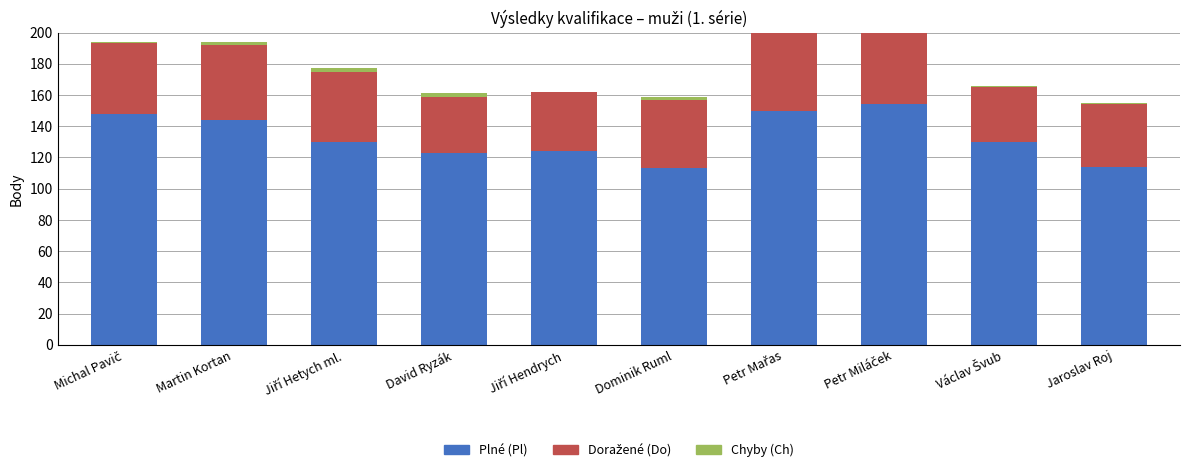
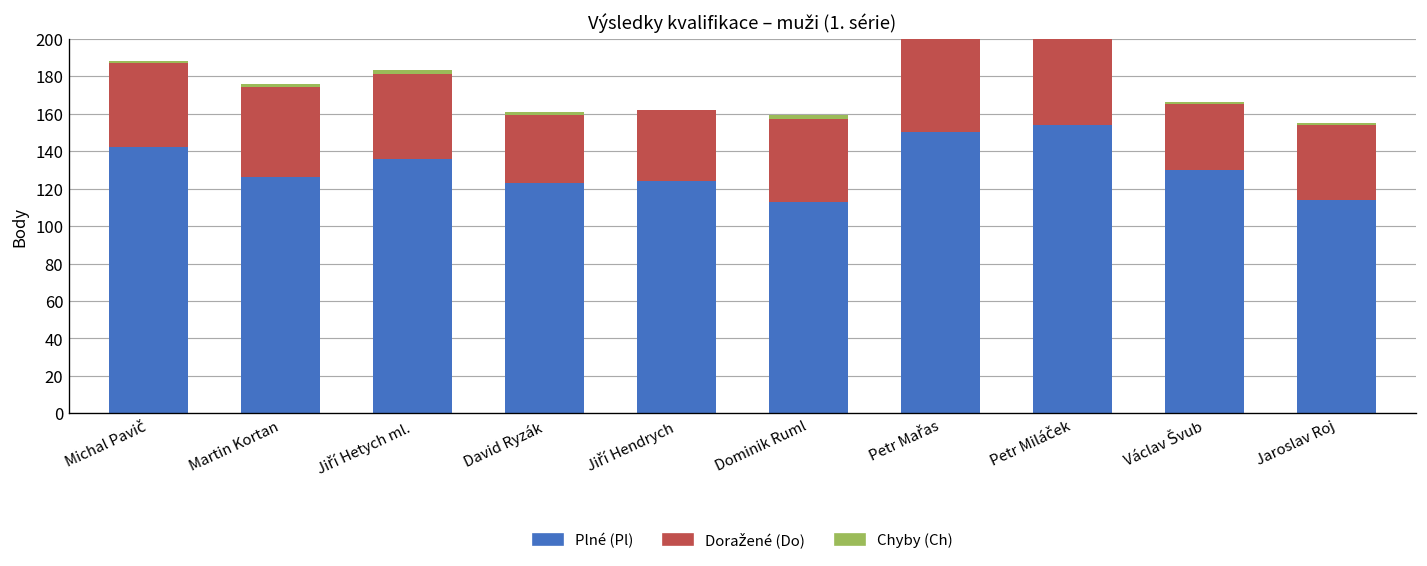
  {
    "Plné (Pl)": {
-     "Michal Pavič": 148,
-     "Martin Kortan": 144,
-     "Jiří Hetych ml.": 130,
+     "Michal Pavič": 142,
+     "Martin Kortan": 126,
+     "Jiří Hetych ml.": 136,
      "David Ryzák": 123,
      "Jiří Hendrych": 124,
      "Dominik Ruml": 113,
      "Petr Mařas": 150,
      "Petr Miláček": 154,
      "Václav Švub": 130,
      "Jaroslav Roj": 114
    },
    "Doražené (Do)": {
      "Michal Pavič": 45,
      "Martin Kortan": 48,
      "Jiří Hetych ml.": 45,
      "David Ryzák": 36,
      "Jiří Hendrych": 38,
      "Dominik Ruml": 44,
      "Václav Švub": 35,
      "Jaroslav Roj": 40
    },
    "Chyby (Ch)": {
      "Martin Kortan": 2,
      "Jiří Hetych ml.": 2,
      "David Ryzák": 2,
      "Jiří Hendrych": 0,
      "Dominik Ruml": 2
    }
  }
